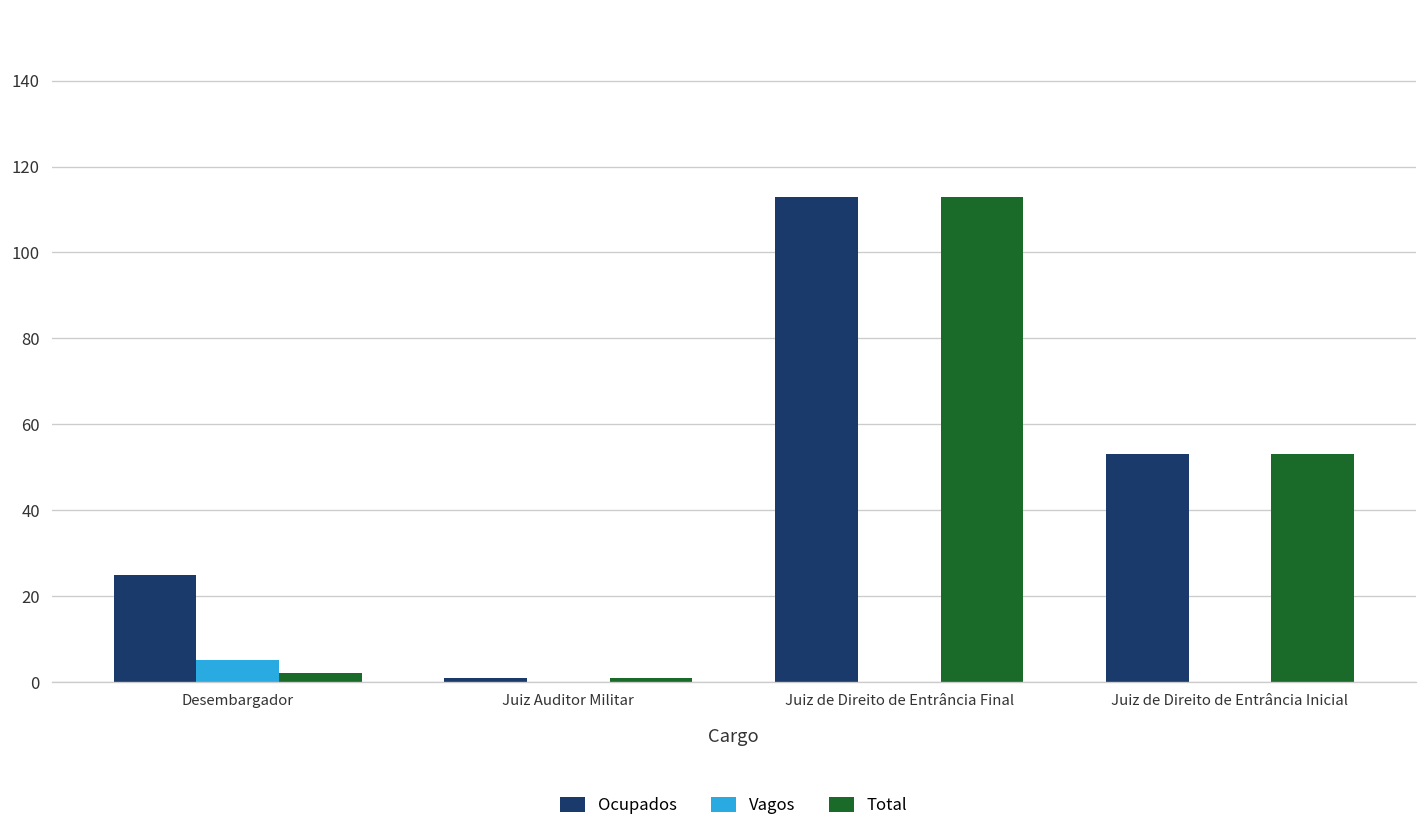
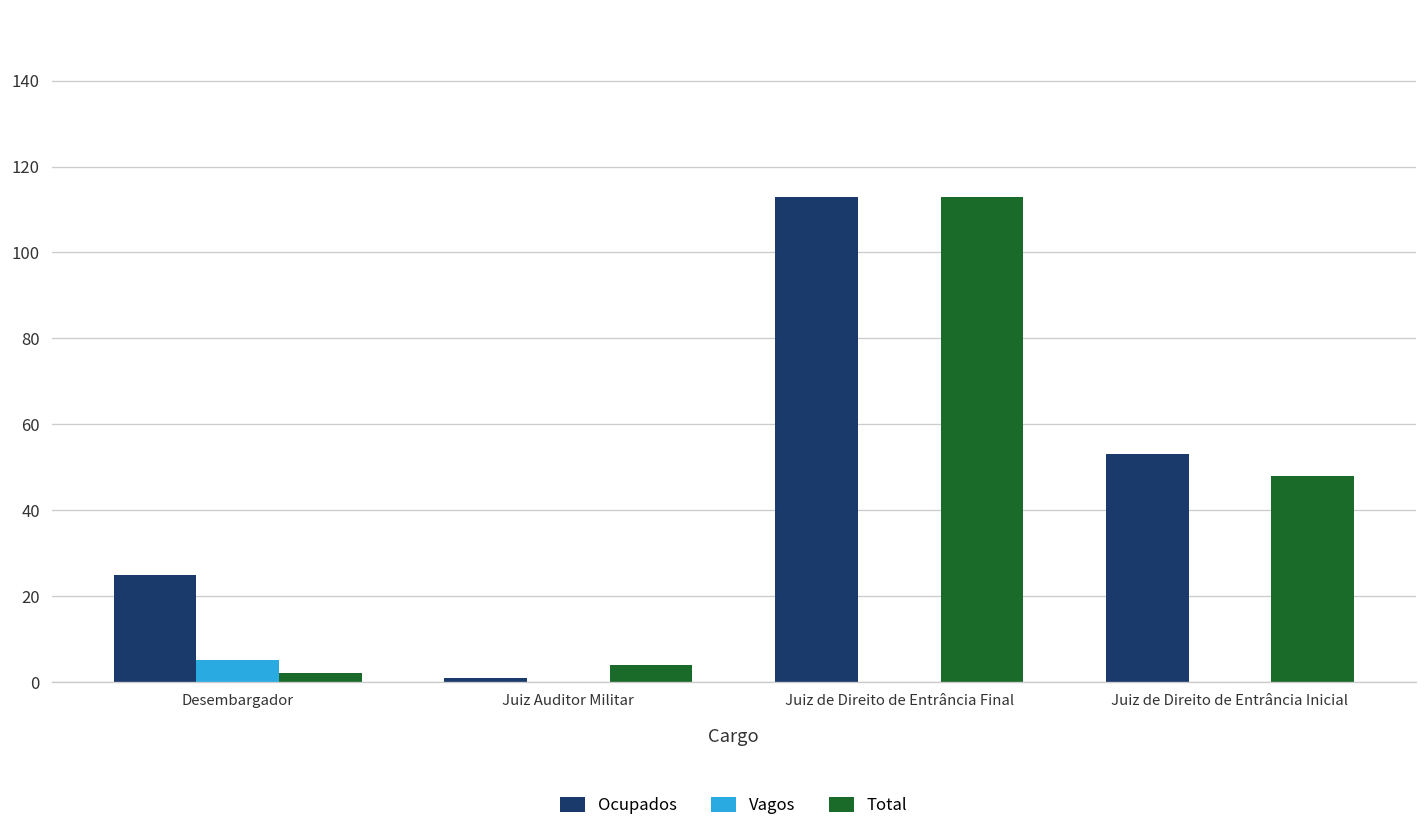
  {
    "Ocupados": {
      "Desembargador": 25,
      "Juiz Auditor Militar": 1,
      "Juiz de Direito de Entrância Final": 113,
      "Juiz de Direito de Entrância Inicial": 53
    },
    "Vagos": {
      "Desembargador": 5,
      "Juiz Auditor Militar": 0,
      "Juiz de Direito de Entrância Final": 0,
      "Juiz de Direito de Entrância Inicial": 0
    },
    "Total": {
      "Desembargador": 2,
-     "Juiz Auditor Militar": 1,
+     "Juiz Auditor Militar": 4,
      "Juiz de Direito de Entrância Final": 113,
-     "Juiz de Direito de Entrância Inicial": 53
+     "Juiz de Direito de Entrância Inicial": 48
    }
  }
